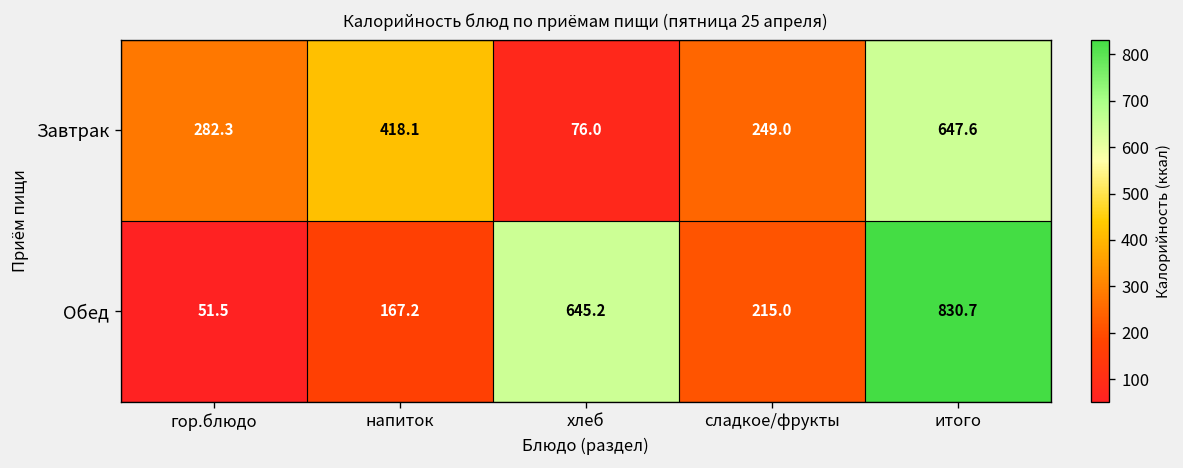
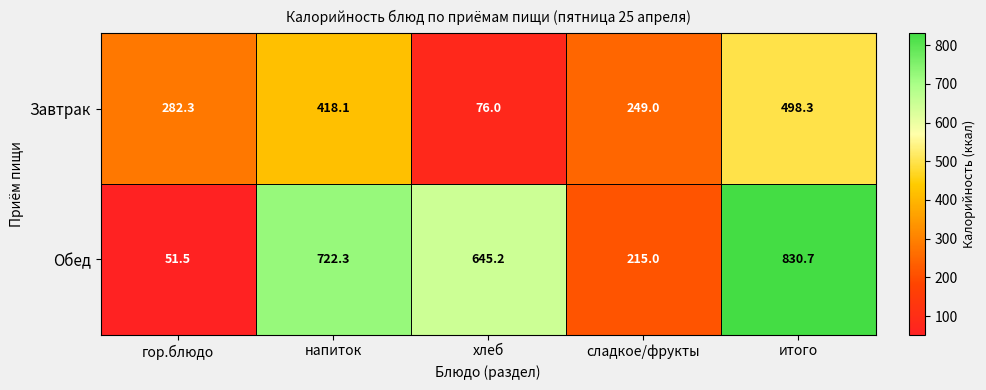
  {
    "Завтрак": {
      "гор.блюдо": 282.3,
      "напиток": 418.1,
      "хлеб": 76.0,
      "сладкое/фрукты": 249.0,
-     "итого": 647.6
+     "итого": 498.3
    },
    "Обед": {
      "гор.блюдо": 51.5,
-     "напиток": 167.2,
+     "напиток": 722.3,
      "хлеб": 645.2,
      "сладкое/фрукты": 215.0,
      "итого": 830.7
    }
  }
